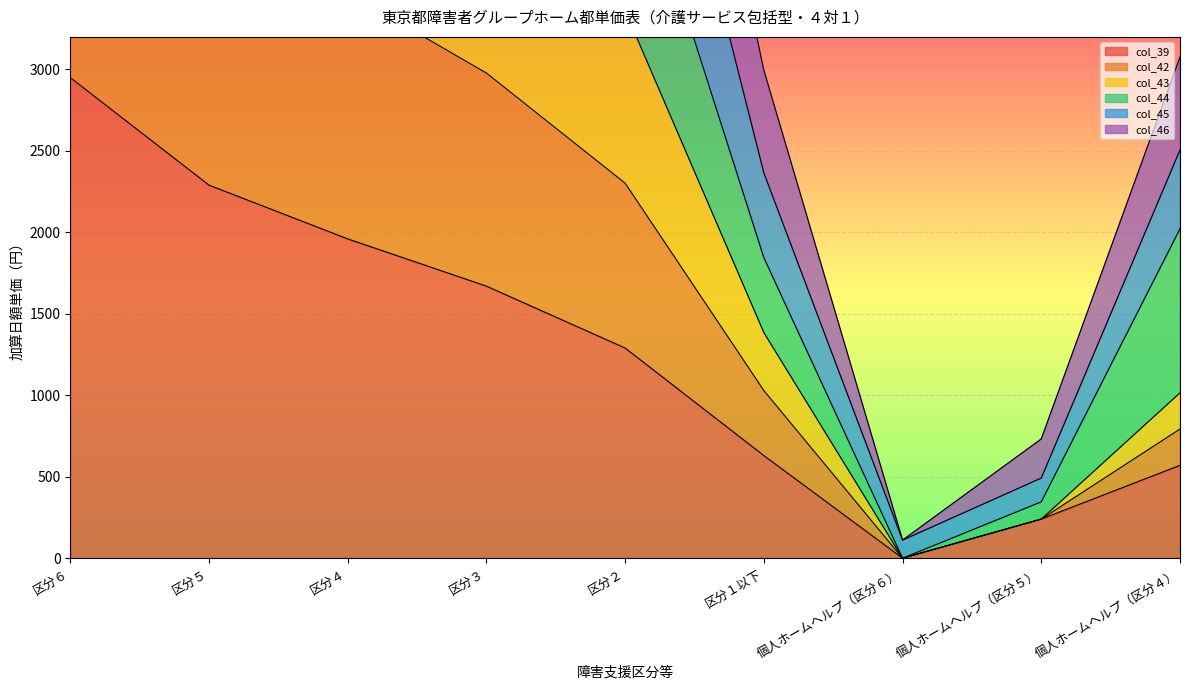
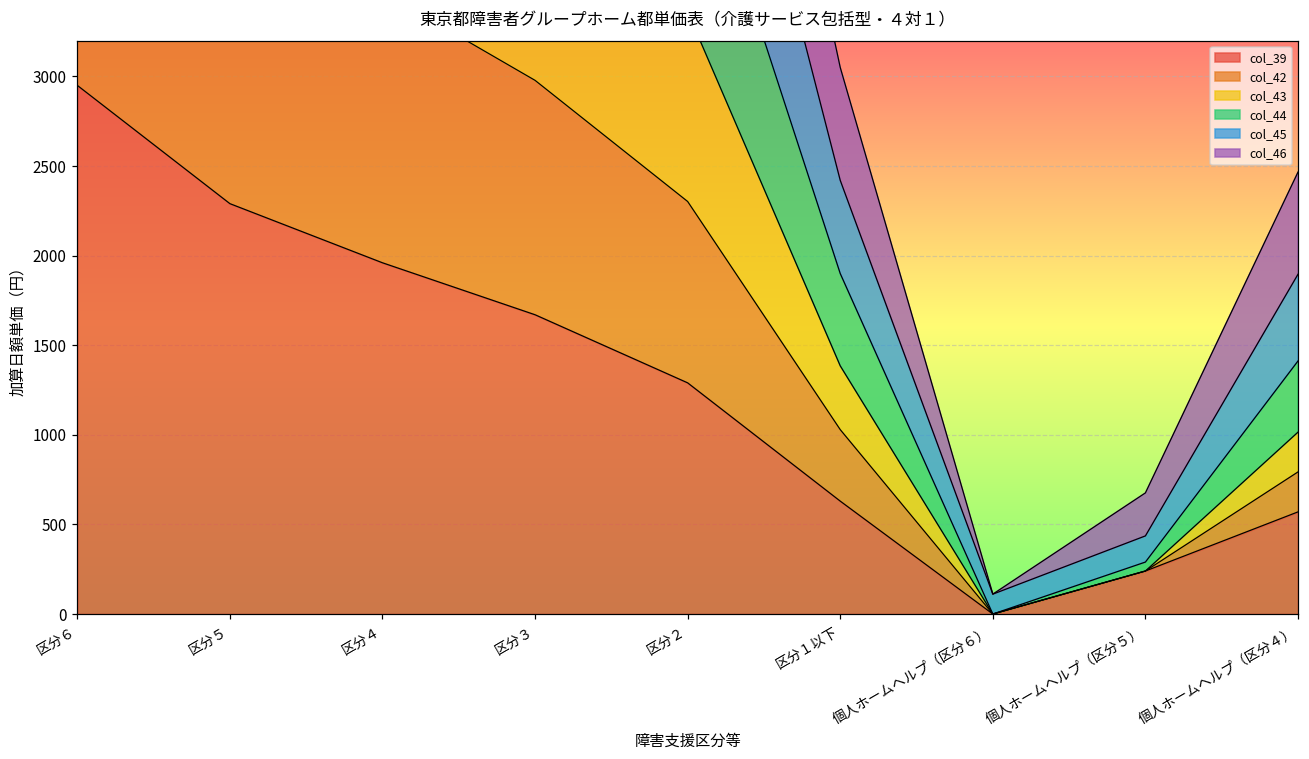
  {
    "col_43": {
      "区分１以下": 360,
      "個人ホームヘルプ（区分４）": 220
    },
    "col_44": {
-     "区分１以下": 460,
-     "個人ホームヘルプ（区分５）": 110,
-     "個人ホームヘルプ（区分４）": 1010
+     "区分１以下": 520,
+     "個人ホームヘルプ（区分５）": 50,
+     "個人ホームヘルプ（区分４）": 400
    },
    "col_45": {
      "区分１以下": 520,
      "個人ホームヘルプ（区分５）": 150,
      "個人ホームヘルプ（区分４）": 480
    },
    "col_46": {
      "区分１以下": 630,
      "個人ホームヘルプ（区分５）": 240,
      "個人ホームヘルプ（区分４）": 570
    }
  }
